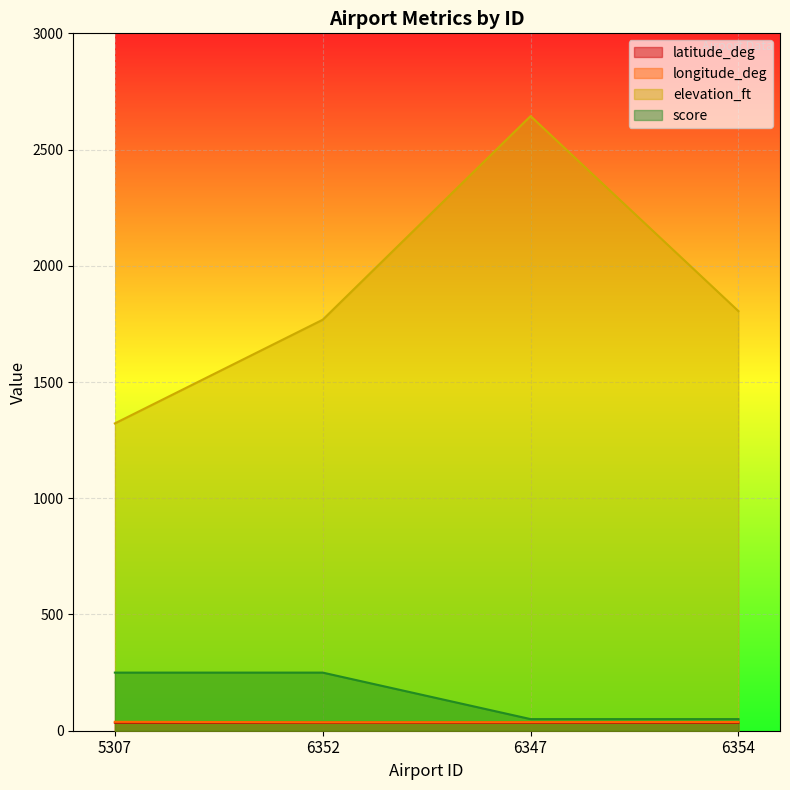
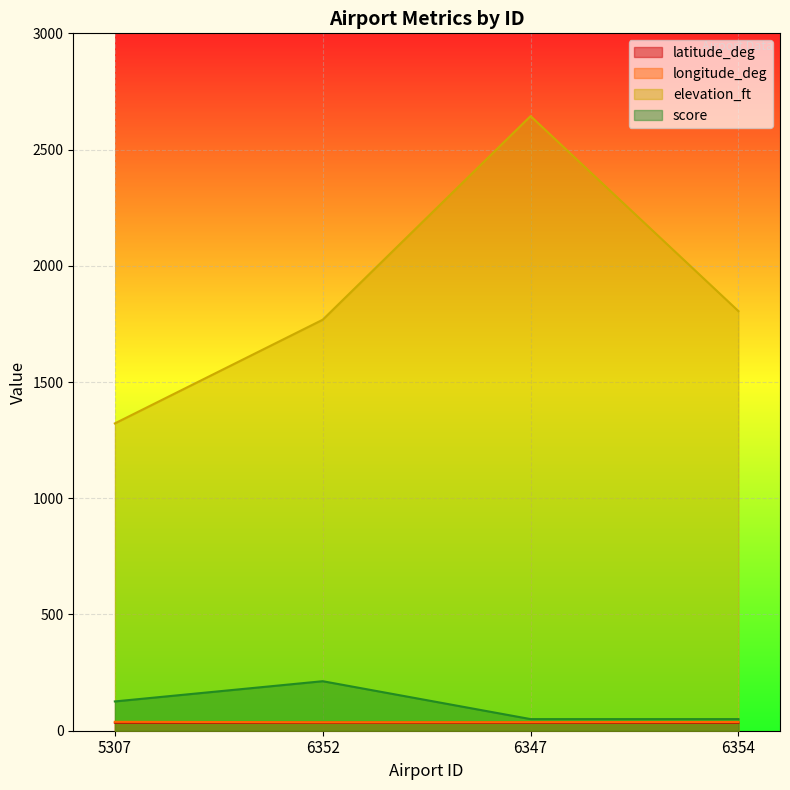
  {
    "score": {
-     "5307": 250,
-     "6352": 250,
+     "5307": 130,
+     "6352": 210,
      "6347": 50,
      "6354": 50
    }
  }
